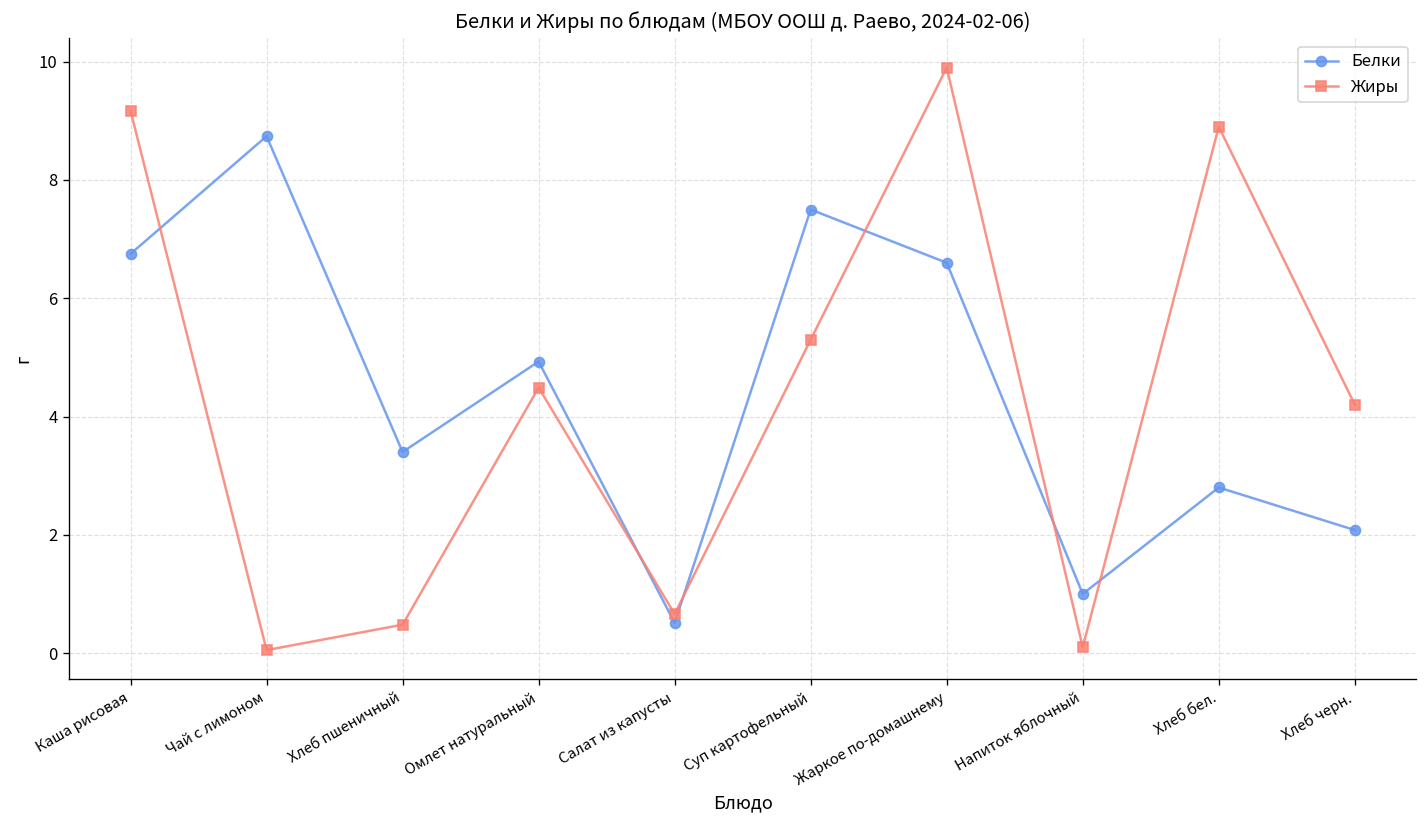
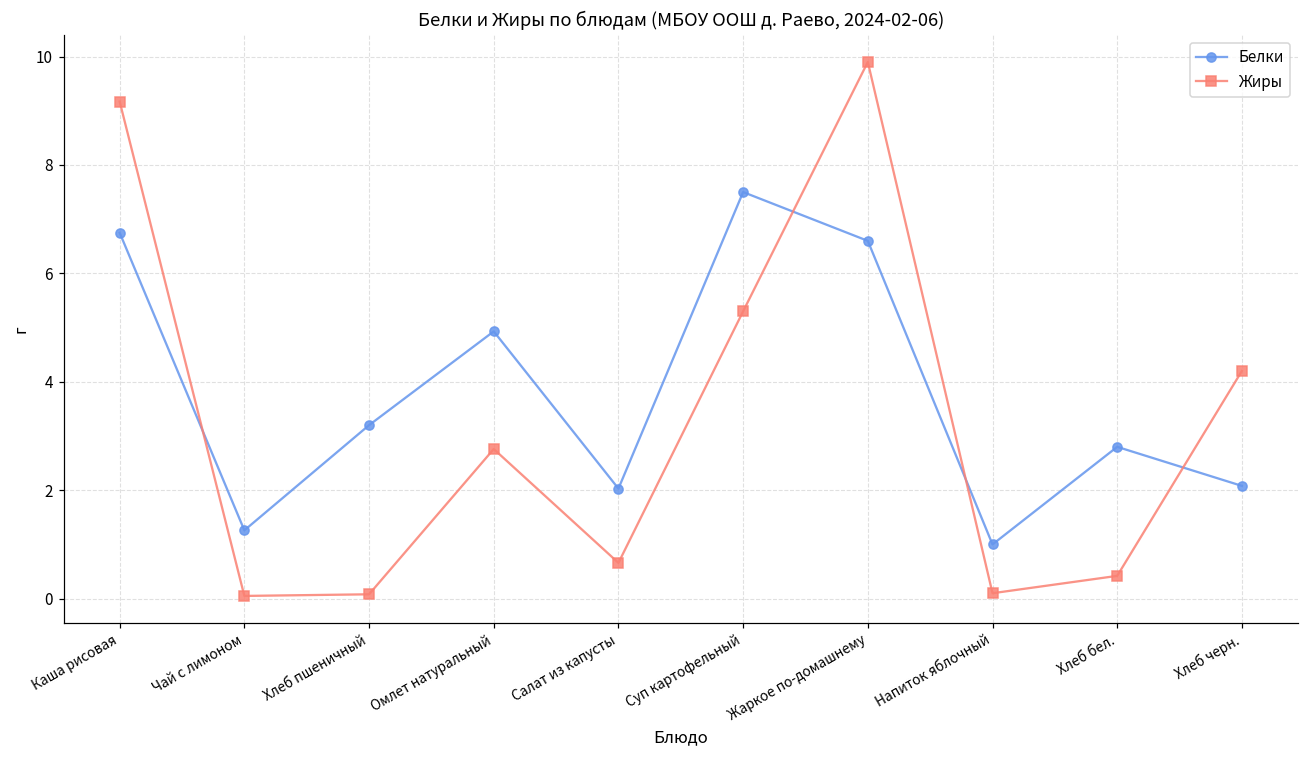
  {
    "Белки": {
      "Каша рисовая": 6.8,
-     "Чай с лимоном": 8.7,
-     "Хлеб пшеничный": 3.4,
+     "Чай с лимоном": 1.3,
+     "Хлеб пшеничный": 3.2,
      "Омлет натуральный": 4.9,
-     "Салат из капусты": 0.5,
+     "Салат из капусты": 2.0,
      "Суп картофельный": 7.5,
      "Жаркое по-домашнему": 6.6,
      "Напиток яблочный": 1.0,
      "Хлеб бел.": 2.8,
      "Хлеб черн.": 2.1
    },
    "Жиры": {
      "Каша рисовая": 9.2,
      "Чай с лимоном": 0.1,
-     "Хлеб пшеничный": 0.5,
-     "Омлет натуральный": 4.5,
+     "Хлеб пшеничный": 0.1,
+     "Омлет натуральный": 2.8,
      "Салат из капусты": 0.7,
      "Суп картофельный": 5.3,
      "Жаркое по-домашнему": 9.9,
      "Напиток яблочный": 0.1,
-     "Хлеб бел.": 8.9,
+     "Хлеб бел.": 0.4,
      "Хлеб черн.": 4.2
    }
  }
